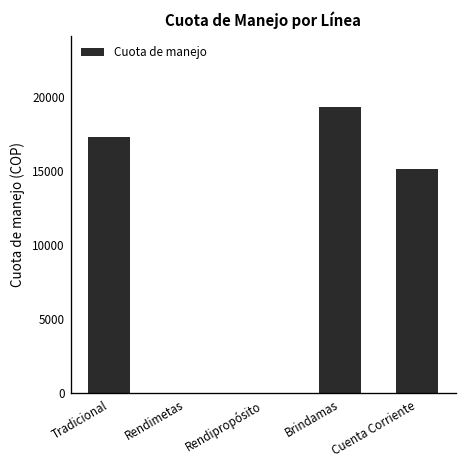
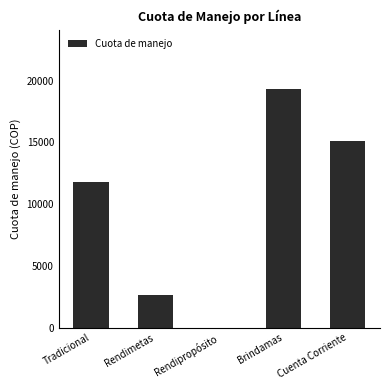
  {
-   "Tradicional": 17300,
-   "Rendimetas": 0,
+   "Tradicional": 11800,
+   "Rendimetas": 2600,
    "Rendipropósito": 0,
    "Brindamas": 19300,
    "Cuenta Corriente": 15100
  }
